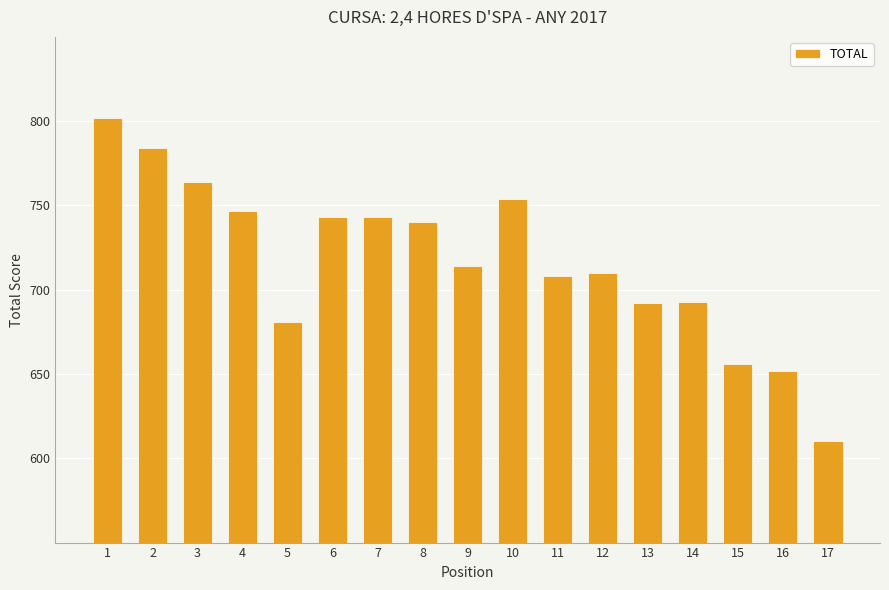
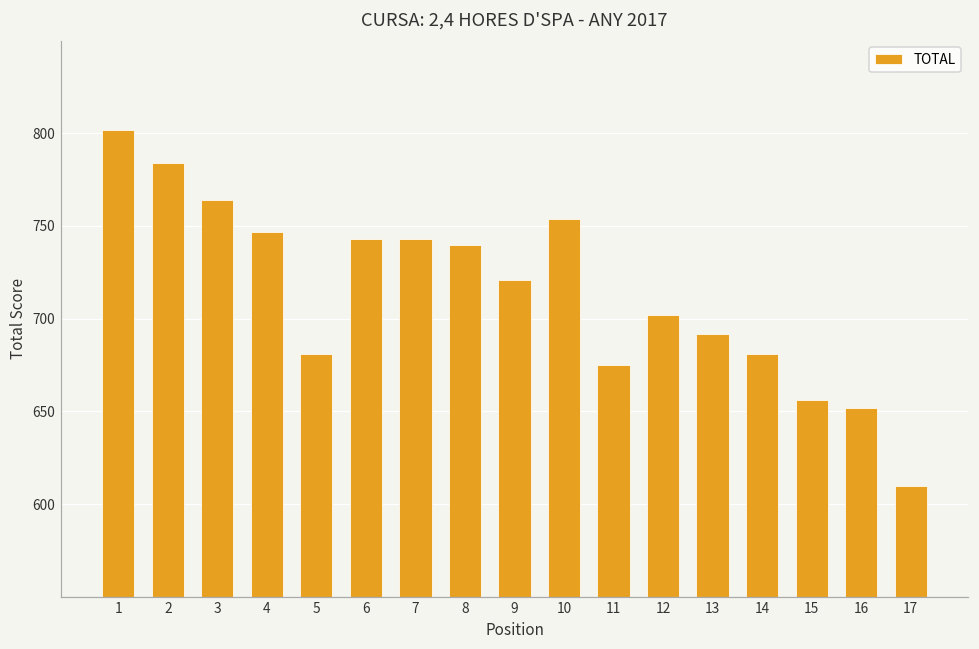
  {
    "1": 802,
    "2": 784,
    "3": 764,
    "4": 747,
    "5": 681,
    "6": 743,
    "7": 743,
    "8": 740,
-   "9": 714,
+   "9": 721,
    "10": 754,
-   "11": 708,
-   "12": 710,
+   "11": 675,
+   "12": 702,
    "13": 692,
-   "14": 693,
+   "14": 681,
    "15": 656,
    "16": 652,
    "17": 610
  }
